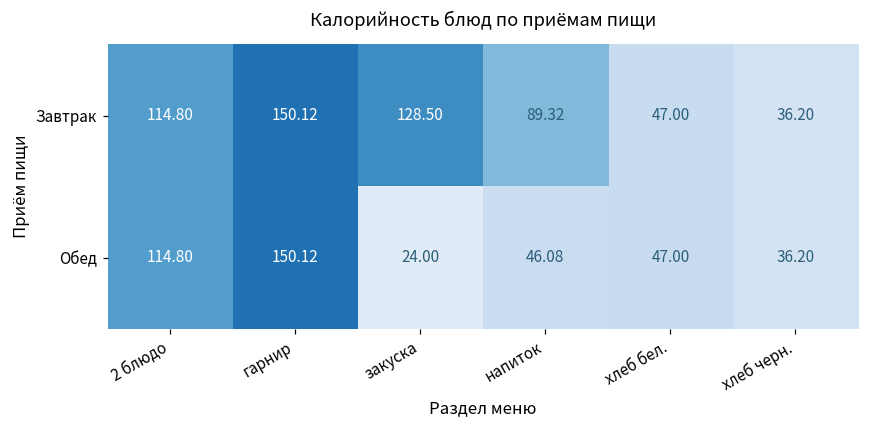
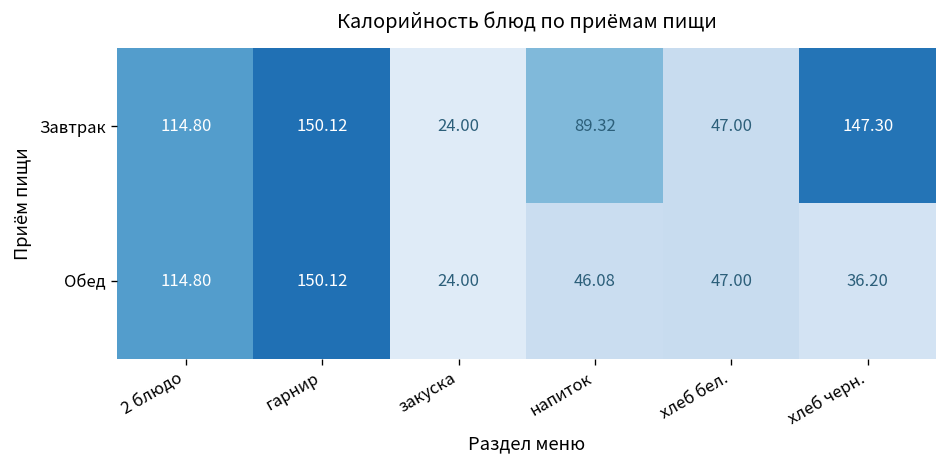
  {
    "Завтрак": {
      "2 блюдо": 114.80,
      "гарнир": 150.12,
-     "закуска": 128.50,
+     "закуска": 24.00,
      "напиток": 89.32,
      "хлеб бел.": 47.00,
-     "хлеб черн.": 36.20
+     "хлеб черн.": 147.30
    },
    "Обед": {
      "2 блюдо": 114.80,
      "гарнир": 150.12,
      "закуска": 24.00,
      "напиток": 46.08,
      "хлеб бел.": 47.00,
      "хлеб черн.": 36.20
    }
  }
